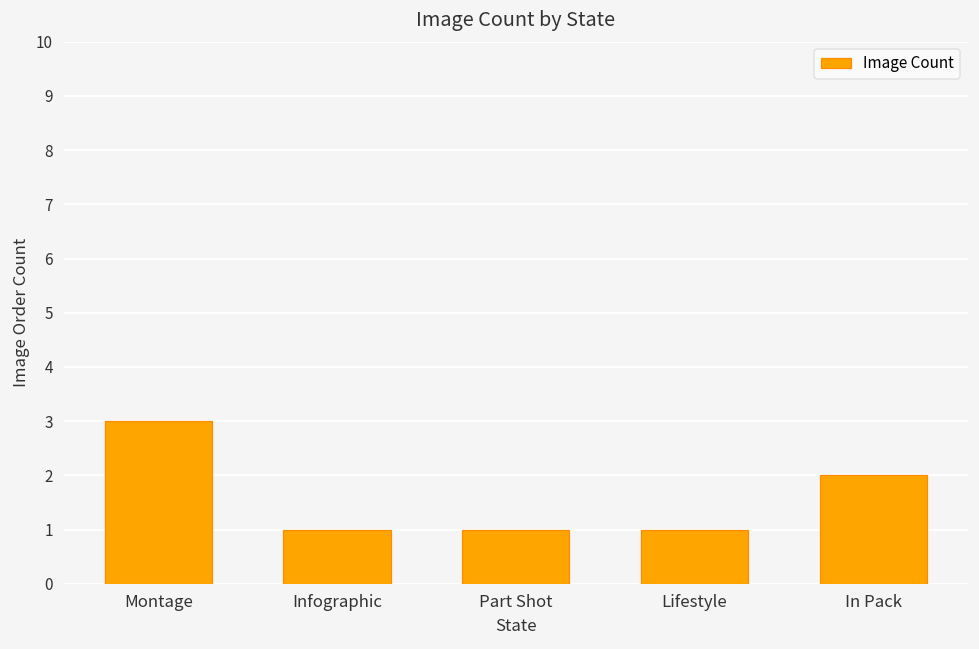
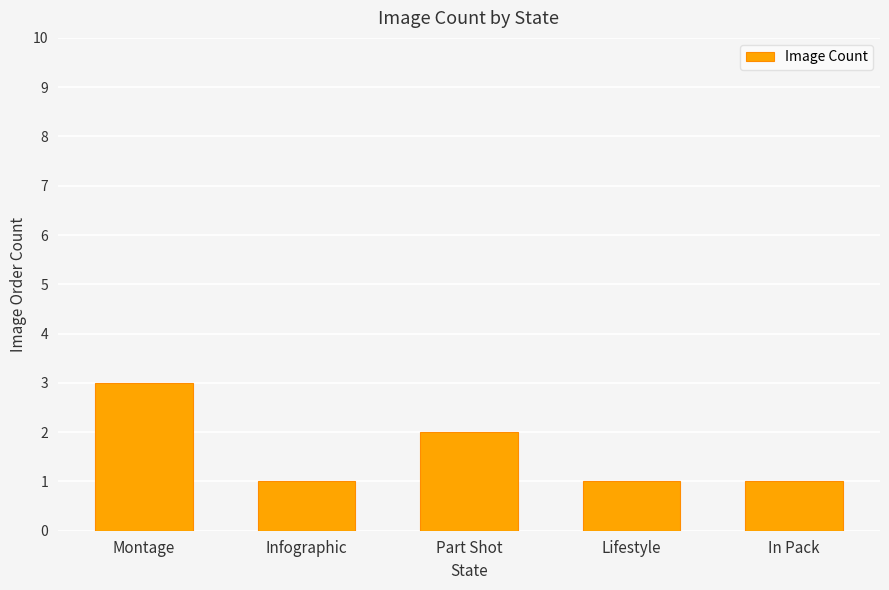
  {
    "Montage": 3,
    "Infographic": 1,
-   "Part Shot": 1,
+   "Part Shot": 2,
    "Lifestyle": 1,
-   "In Pack": 2
+   "In Pack": 1
  }
